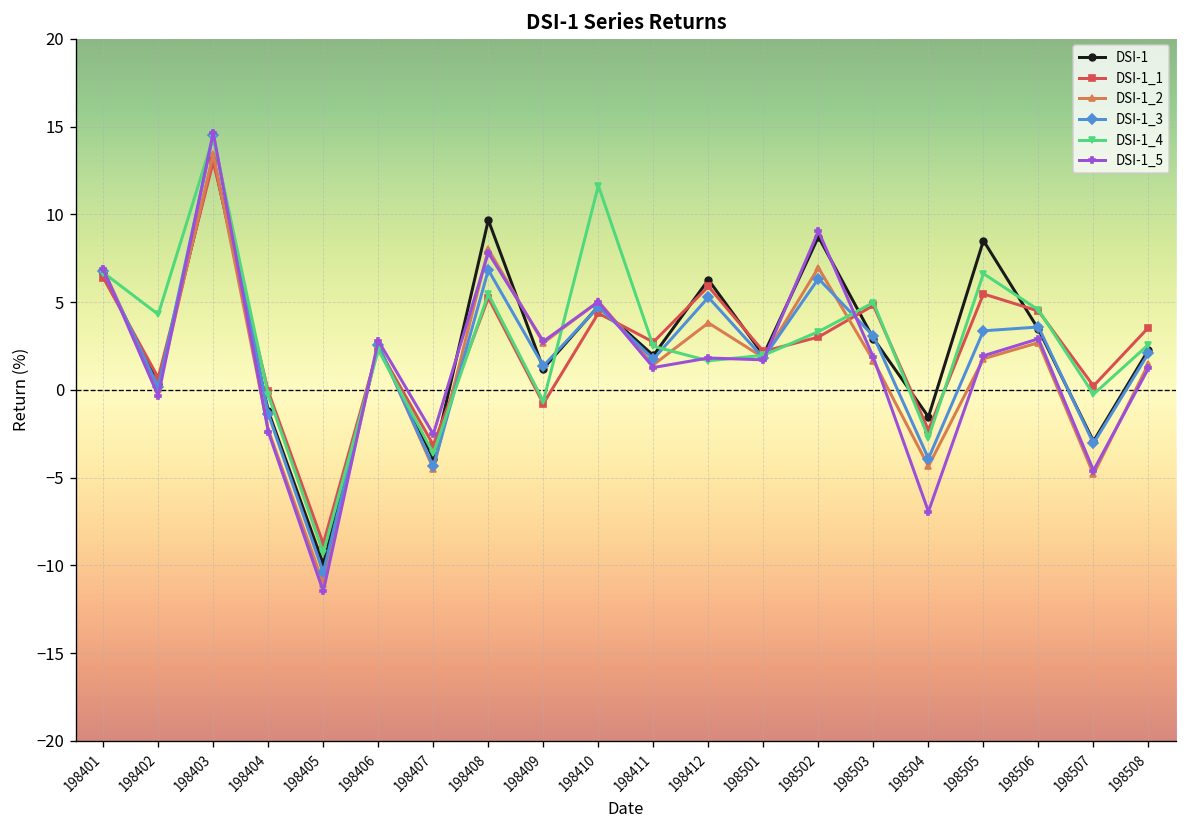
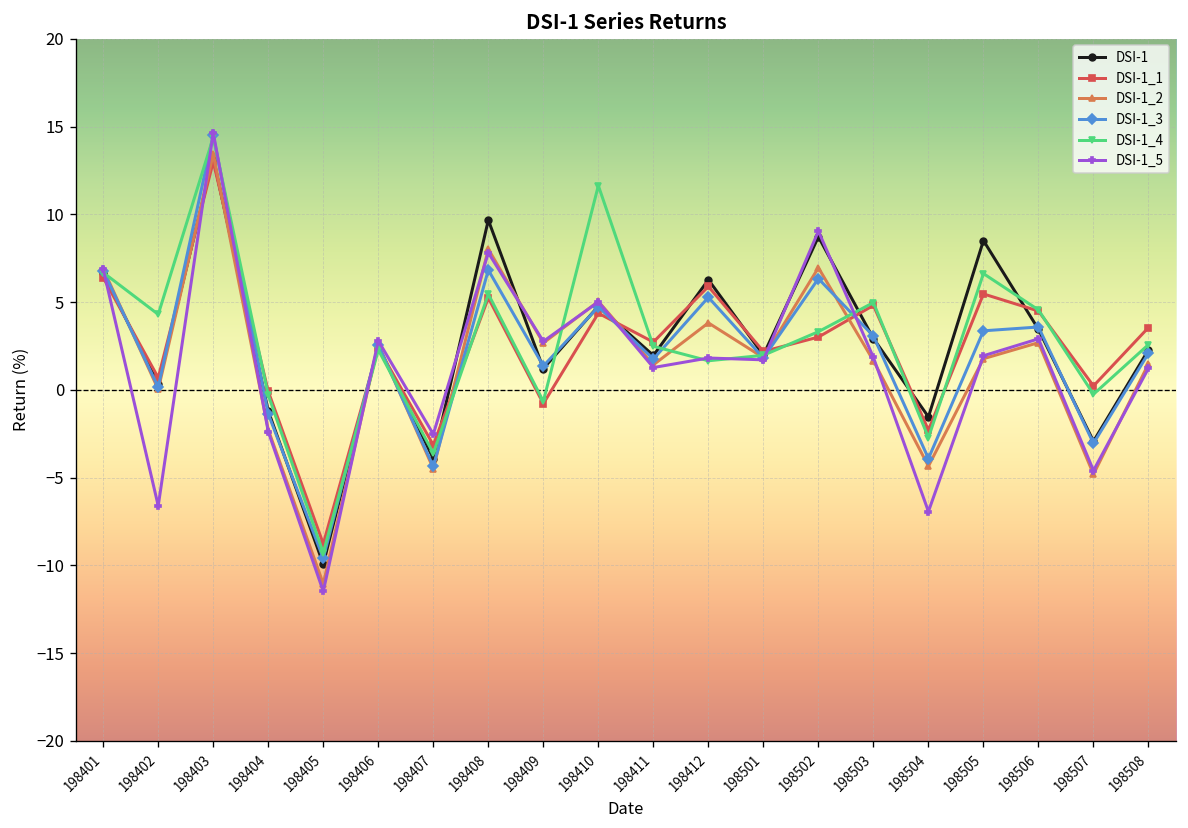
  {
    "DSI-1": {
      "198402": 0.3,
      "198403": 13.2,
      "198405": -9.9,
      "198407": -3.9,
      "198408": 9.7,
      "198411": 2.0,
      "198412": 6.3,
      "198502": 8.7,
      "198504": -1.5,
      "198505": 8.5,
      "198508": 2.3
    },
    "DSI-1_3": {
-     "198405": -10.4,
+     "198405": -9.6,
      "198408": 6.8,
      "198411": 1.8,
      "198412": 5.3,
      "198502": 6.3,
      "198504": -3.9,
      "198505": 3.4,
      "198508": 2.1
    },
    "DSI-1_4": {
      "198402": 4.3,
      "198404": -0.3,
      "198405": -9.3,
      "198407": -3.6,
      "198408": 5.5,
      "198410": 11.6,
      "198411": 2.5,
      "198502": 3.3,
      "198504": -2.7,
      "198505": 6.6,
      "198507": -0.3,
      "198508": 2.6
    },
    "DSI-1_5": {
-     "198402": -0.3,
+     "198402": -6.6,
      "198405": -11.5,
      "198406": 2.8,
      "198407": -2.5,
      "198408": 7.8,
      "198502": 9.0,
      "198503": 1.8,
      "198504": -6.9,
      "198506": 2.9,
      "198507": -4.6,
      "198508": 1.2
    }
  }
